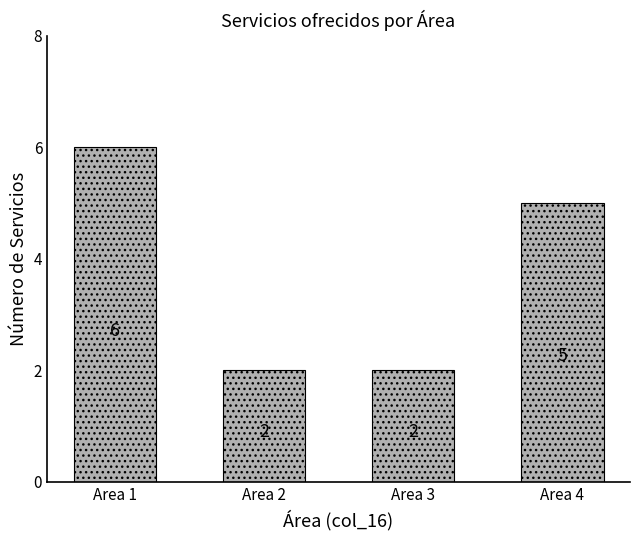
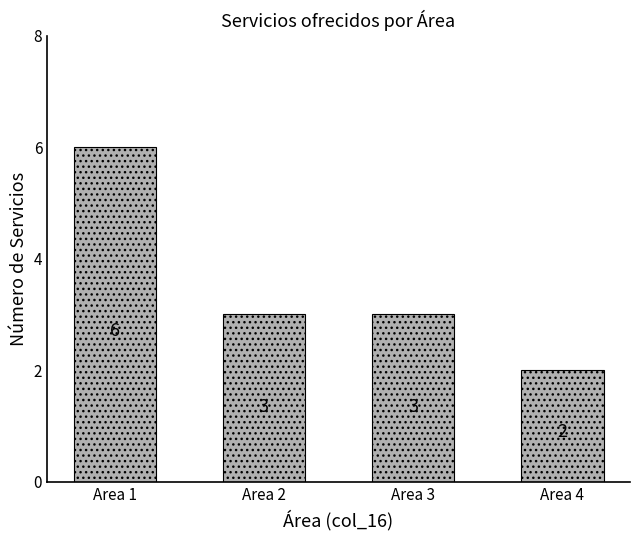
  {
    "Area 1": 6,
-   "Area 2": 2,
-   "Area 3": 2,
-   "Area 4": 5
+   "Area 2": 3,
+   "Area 3": 3,
+   "Area 4": 2
  }
